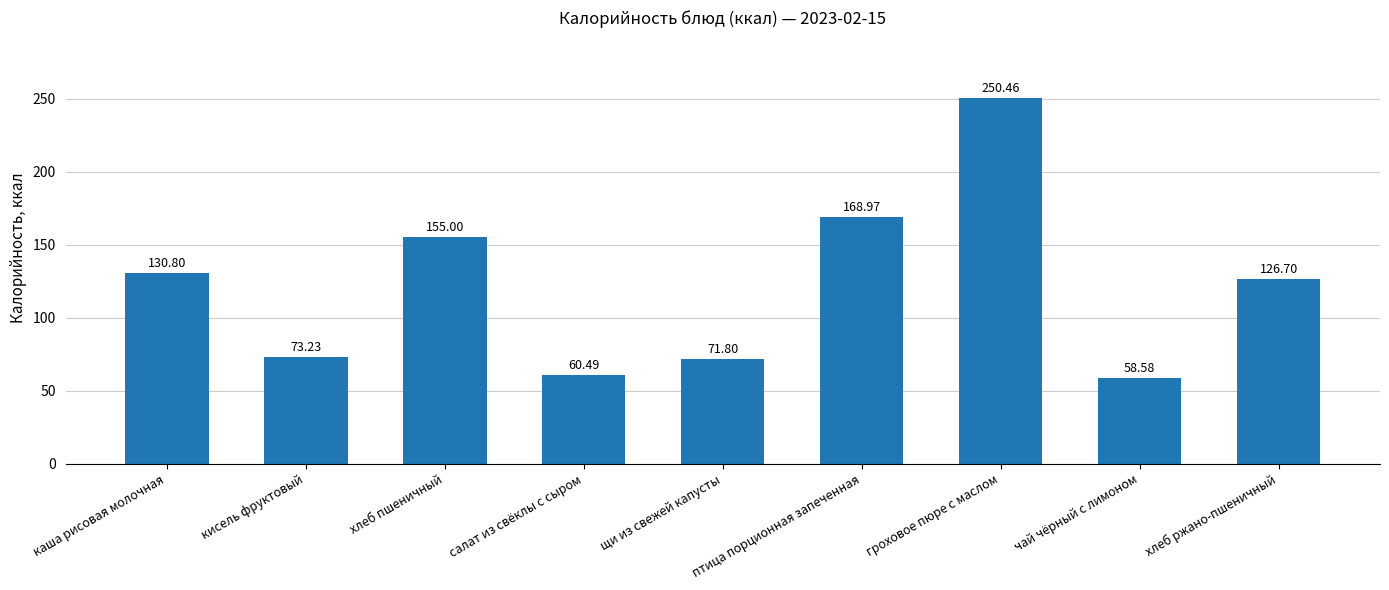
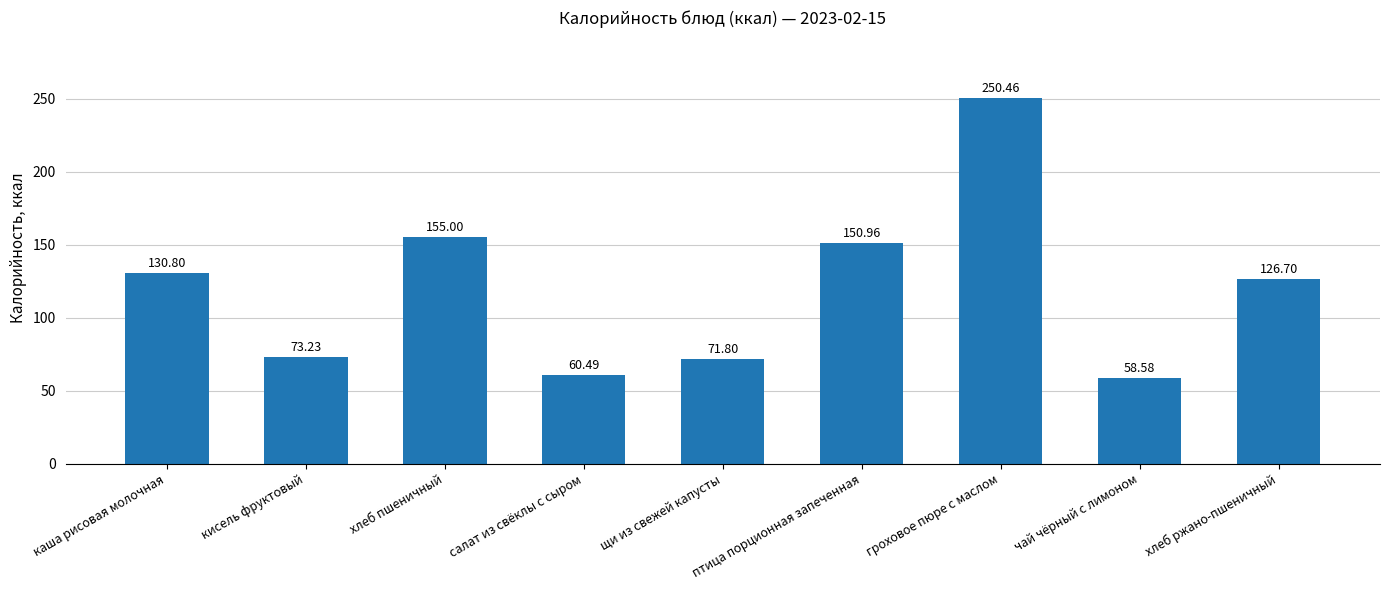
  {
    "каша рисовая молочная": 130.80,
    "кисель фруктовый": 73.23,
    "хлеб пшеничный": 155.00,
    "салат из свёклы с сыром": 60.49,
    "щи из свежей капусты": 71.80,
-   "птица порционная запеченная": 168.97,
+   "птица порционная запеченная": 150.96,
    "гроховое пюре с маслом": 250.46,
    "чай чёрный с лимоном": 58.58,
    "хлеб ржано-пшеничный": 126.70
  }
